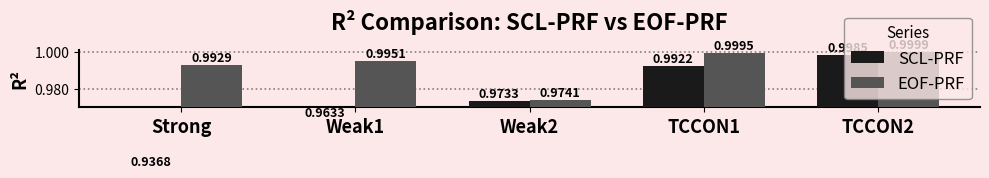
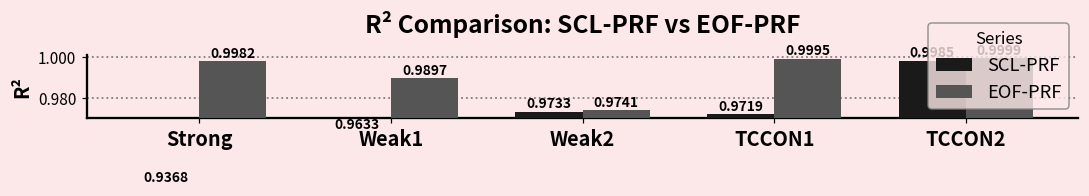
  {
    "SCL-PRF": {
      "Weak2": 0.9733,
-     "TCCON1": 0.9922
+     "TCCON1": 0.9719
    },
    "EOF-PRF": {
-     "Strong": 0.9929,
-     "Weak1": 0.9951,
+     "Strong": 0.9982,
+     "Weak1": 0.9897,
      "Weak2": 0.9741,
      "TCCON1": 0.9995
    }
  }
